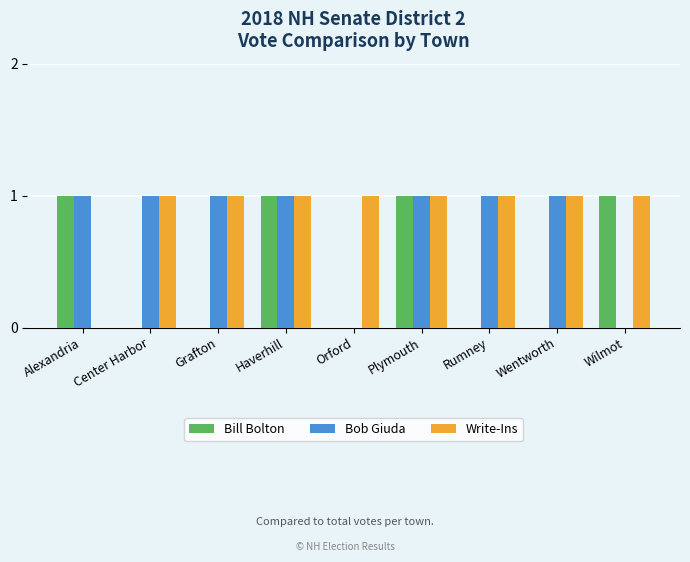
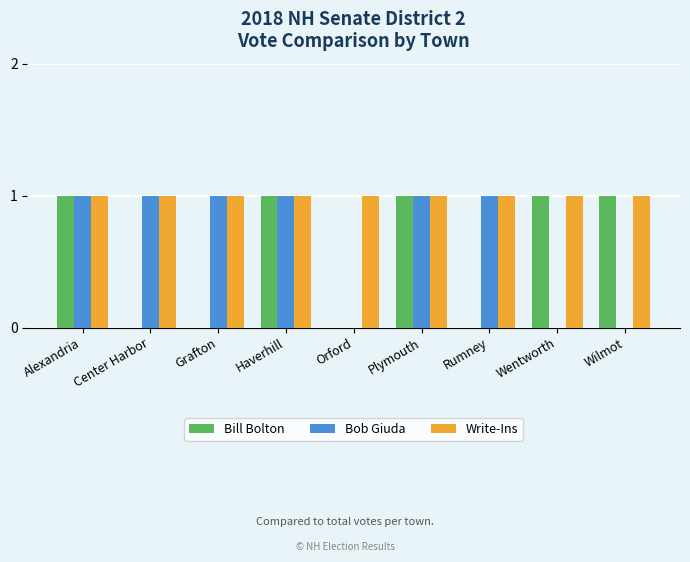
  {
    "Bill Bolton": {
      "Alexandria": 1,
      "Center Harbor": 0,
      "Grafton": 0,
      "Haverhill": 1,
      "Orford": 0,
      "Plymouth": 1,
      "Rumney": 0,
-     "Wentworth": 0,
+     "Wentworth": 1,
      "Wilmot": 1
    },
    "Bob Giuda": {
      "Alexandria": 1,
      "Center Harbor": 1,
      "Grafton": 1,
      "Haverhill": 1,
      "Orford": 0,
      "Plymouth": 1,
      "Rumney": 1,
-     "Wentworth": 1,
+     "Wentworth": 0,
      "Wilmot": 0
    },
    "Write-Ins": {
-     "Alexandria": 0,
+     "Alexandria": 1,
      "Center Harbor": 1,
      "Grafton": 1,
      "Haverhill": 1,
      "Orford": 1,
      "Plymouth": 1,
      "Rumney": 1,
      "Wentworth": 1,
      "Wilmot": 1
    }
  }
